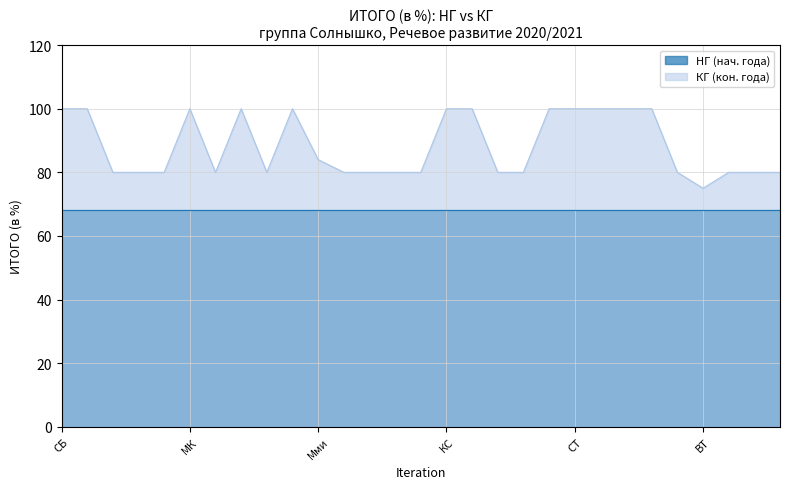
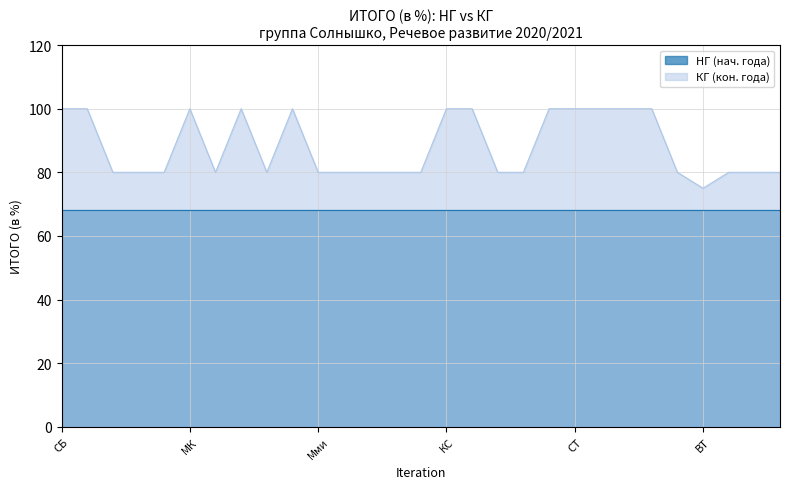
  {
    "НГ (нач. года)": {
      "СБ": 68,
      "Мми": 68,
      "КС": 68,
      "СТ": 68,
      "ВТ": 68
    },
    "КГ (кон. года)": {
      "СБ": 100,
-     "Мми": 84,
+     "Мми": 80,
      "КС": 100,
      "СТ": 100,
      "ВТ": 75
    }
  }
